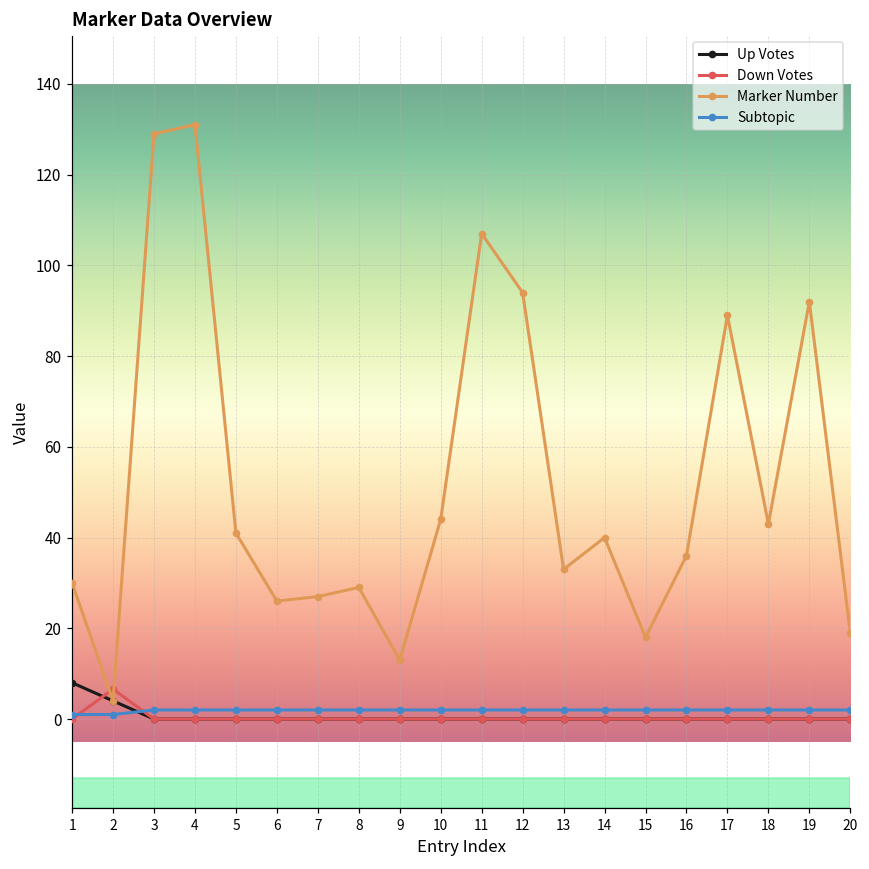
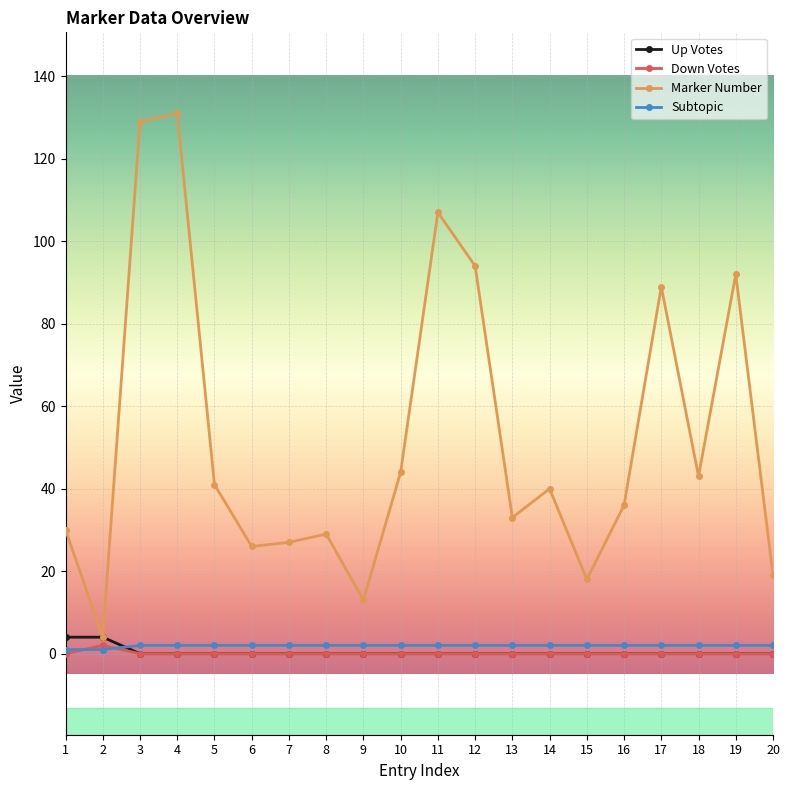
  {
    "Up Votes": {
-     "1": 8
+     "1": 4
    },
    "Down Votes": {
      "1": 0,
-     "2": 7
+     "2": 2
    },
    "Marker Number": {
      "1": 30,
      "3": 129,
      "4": 131,
      "5": 41,
      "6": 26,
      "7": 27,
      "8": 29,
      "9": 13,
      "10": 44,
      "11": 107,
      "12": 94,
      "13": 33,
      "14": 40,
      "15": 18,
      "16": 36,
      "17": 89,
      "18": 43,
      "19": 92,
      "20": 19
    },
    "Subtopic": {
      "1": 1,
      "2": 1,
      "3": 2,
      "4": 2,
      "5": 2,
      "6": 2,
      "7": 2,
      "8": 2,
      "9": 2,
      "10": 2,
      "11": 2,
      "12": 2,
      "13": 2,
      "14": 2,
      "15": 2,
      "16": 2,
      "17": 2,
      "18": 2,
      "19": 2,
      "20": 2
    }
  }
